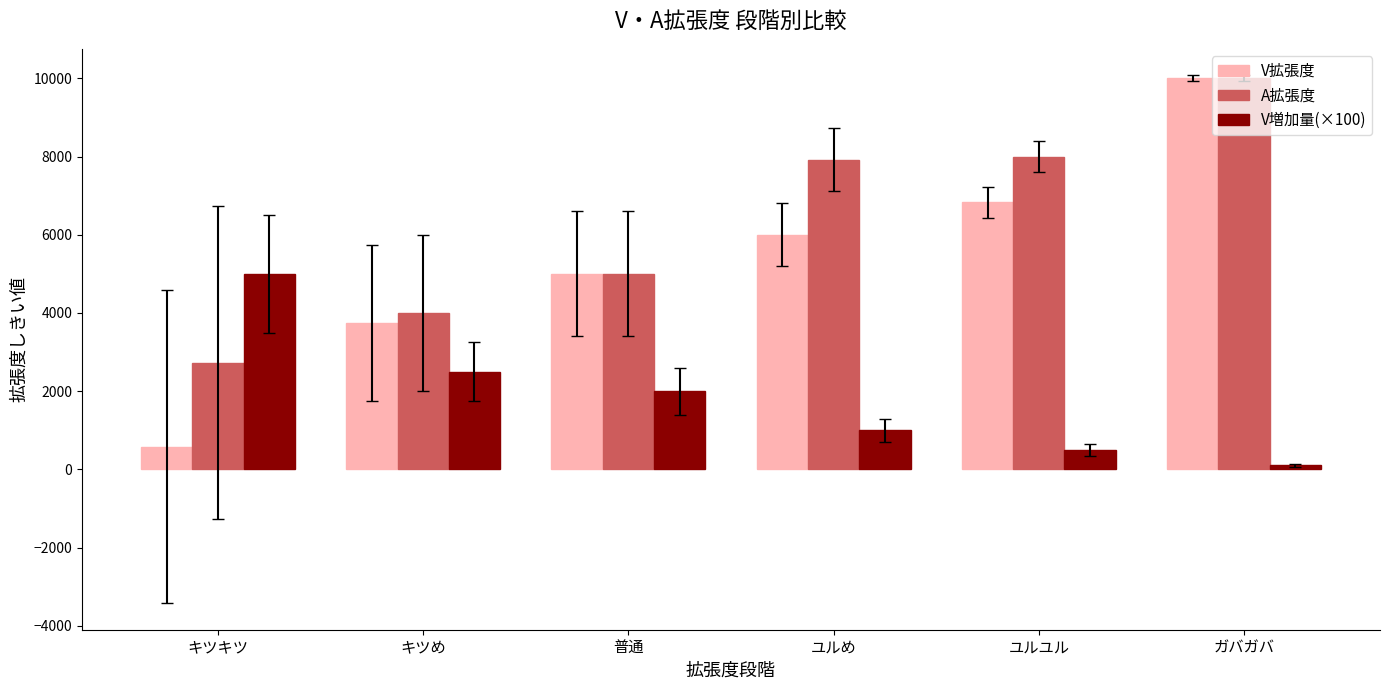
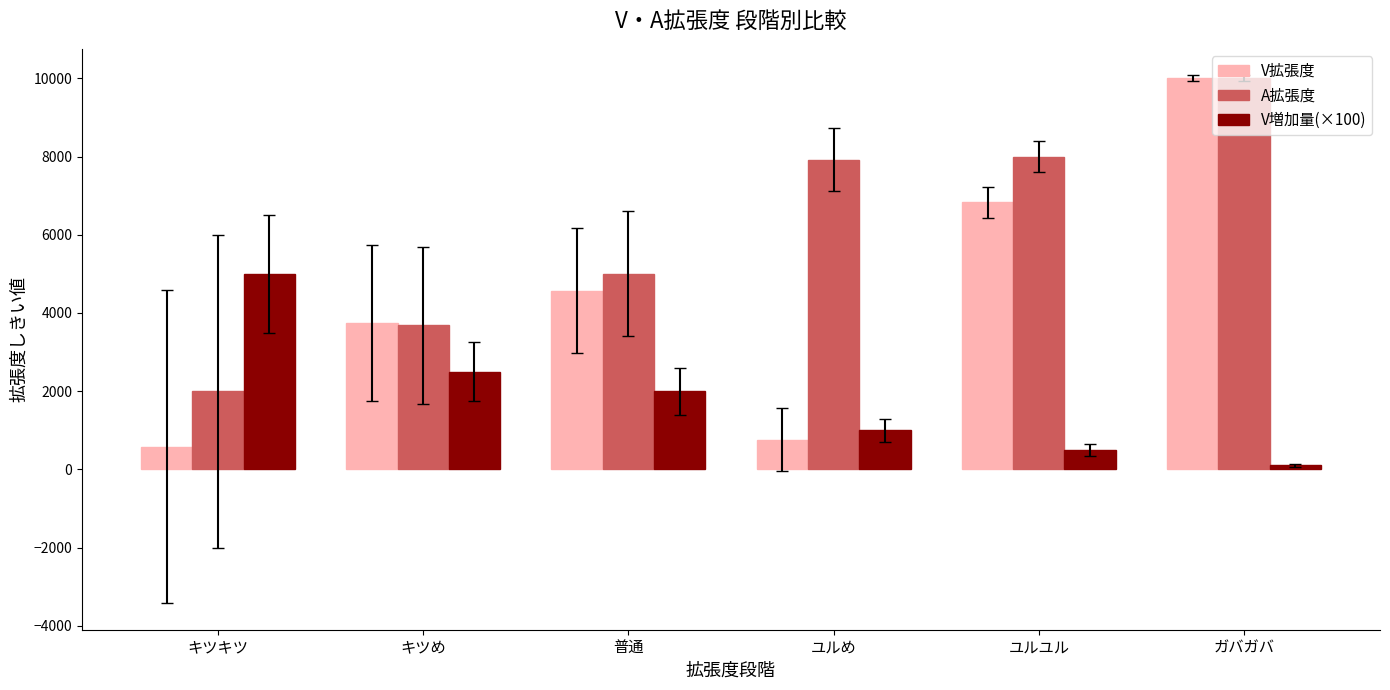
  {
    "V拡張度": {
      "キツキツ": 600,
      "キツめ": 3700,
-     "普通": 5000,
-     "ユルめ": 6000,
+     "普通": 4600,
+     "ユルめ": 800,
      "ユルユル": 6800,
      "ガバガバ": 10000
    },
    "A拡張度": {
-     "キツキツ": 2700,
-     "キツめ": 4000,
+     "キツキツ": 2000,
+     "キツめ": 3700,
      "普通": 5000,
      "ユルめ": 7900,
      "ユルユル": 8000
    },
    "V増加量(×100)": {
      "キツキツ": 5000,
      "キツめ": 2500,
      "普通": 2000,
      "ユルめ": 1000,
      "ユルユル": 500,
      "ガバガバ": 100
    }
  }
